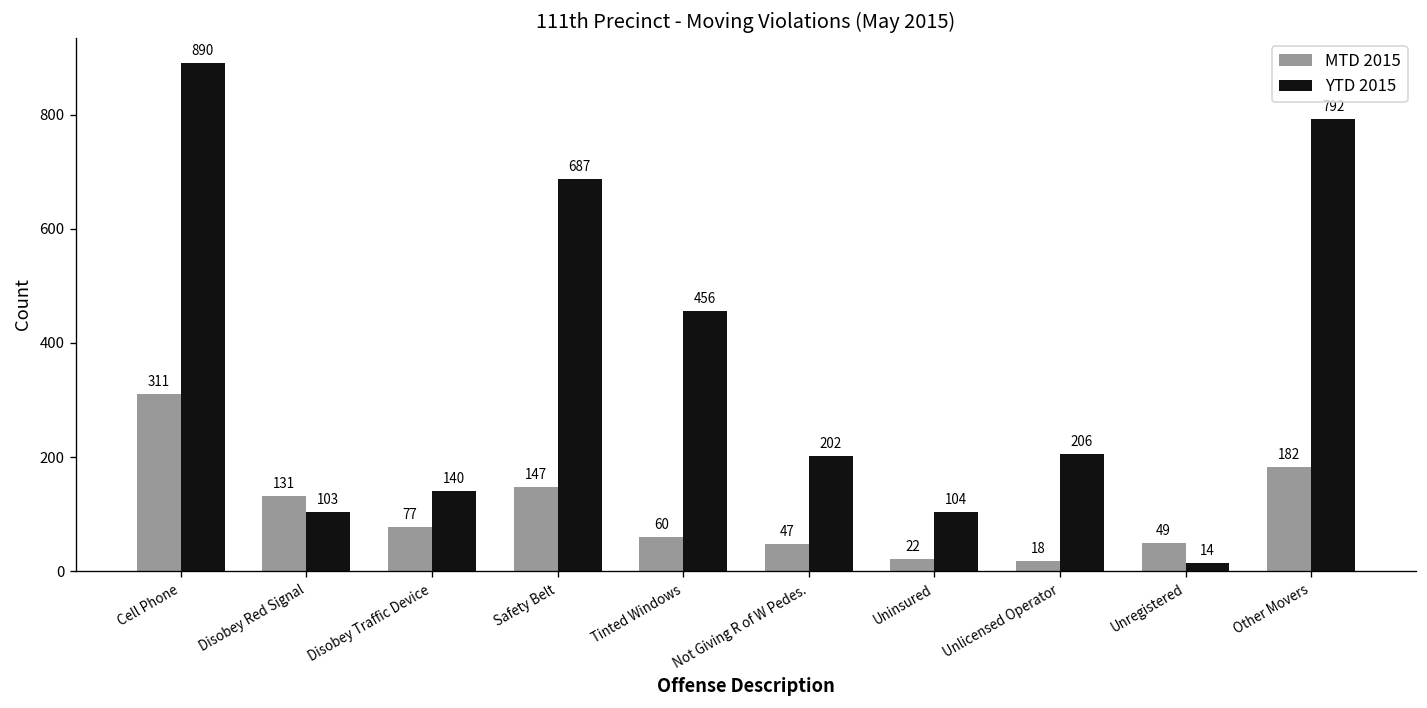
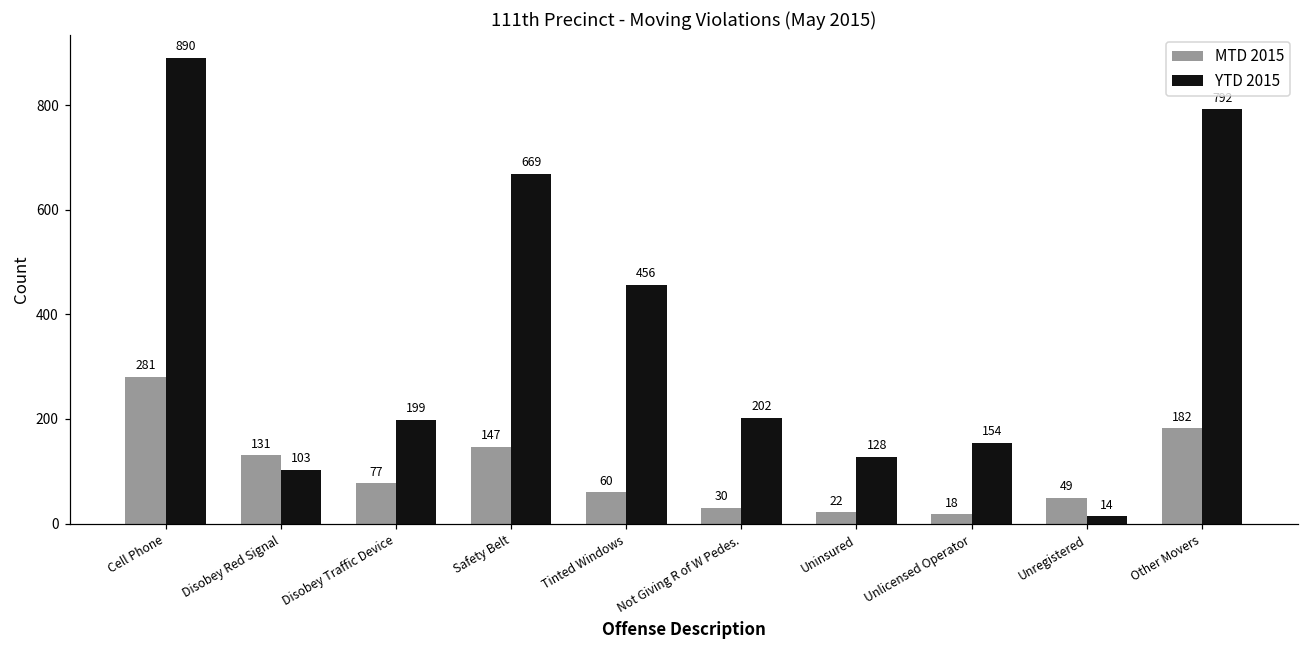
  {
    "MTD 2015": {
-     "Cell Phone": 311,
+     "Cell Phone": 281,
      "Disobey Red Signal": 131,
      "Disobey Traffic Device": 77,
      "Safety Belt": 147,
      "Tinted Windows": 60,
-     "Not Giving R of W Pedes.": 47,
+     "Not Giving R of W Pedes.": 30,
      "Uninsured": 22,
      "Unlicensed Operator": 18,
      "Unregistered": 49,
      "Other Movers": 182
    },
    "YTD 2015": {
      "Cell Phone": 890,
      "Disobey Red Signal": 103,
-     "Disobey Traffic Device": 140,
-     "Safety Belt": 687,
+     "Disobey Traffic Device": 199,
+     "Safety Belt": 669,
      "Tinted Windows": 456,
      "Not Giving R of W Pedes.": 202,
-     "Uninsured": 104,
-     "Unlicensed Operator": 206,
+     "Uninsured": 128,
+     "Unlicensed Operator": 154,
      "Unregistered": 14,
      "Other Movers": 792
    }
  }
